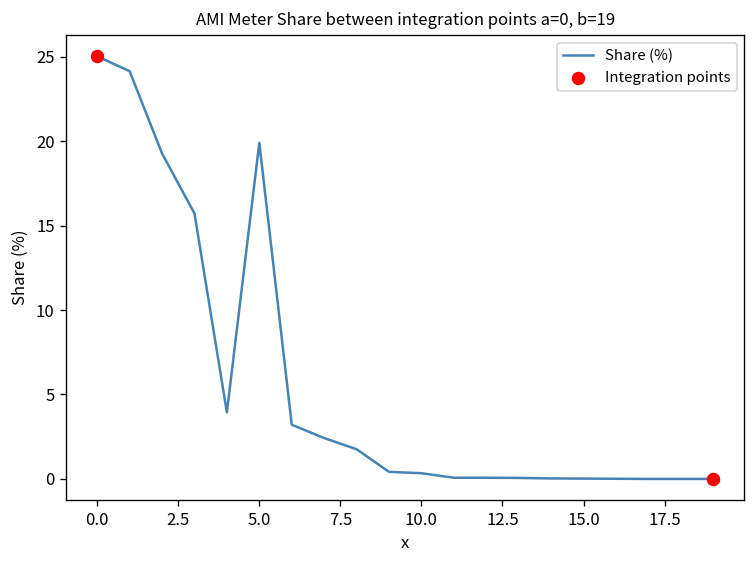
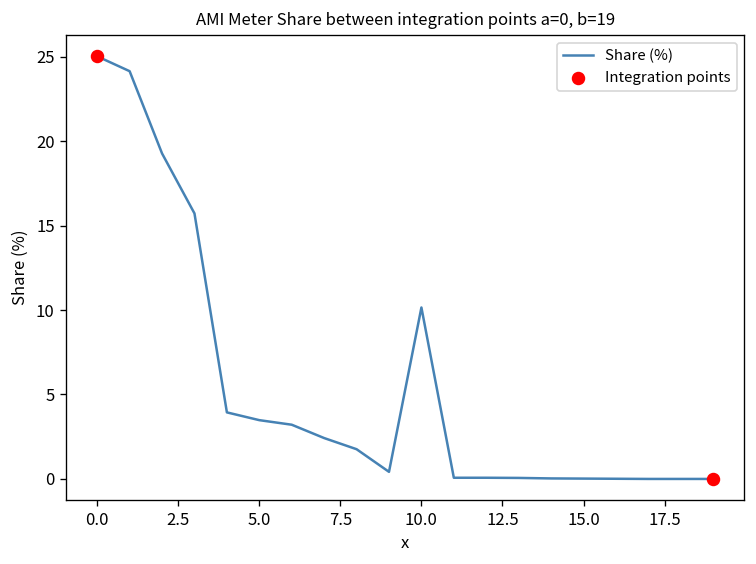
  {
    "Share (%)": {
-     "5.0": 19.9,
-     "10.0": 0.3,
+     "5.0": 3.5,
+     "10.0": 10.2,
      "15.0": 0.0
    }
  }
